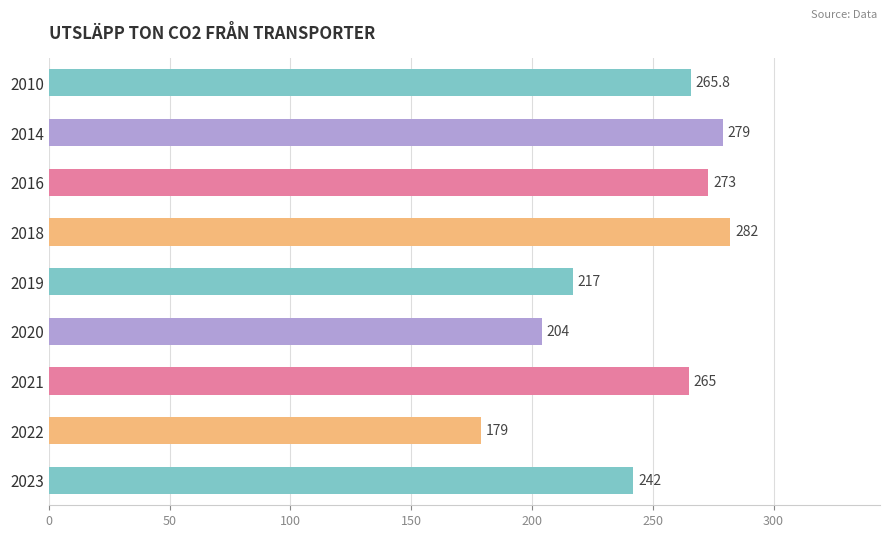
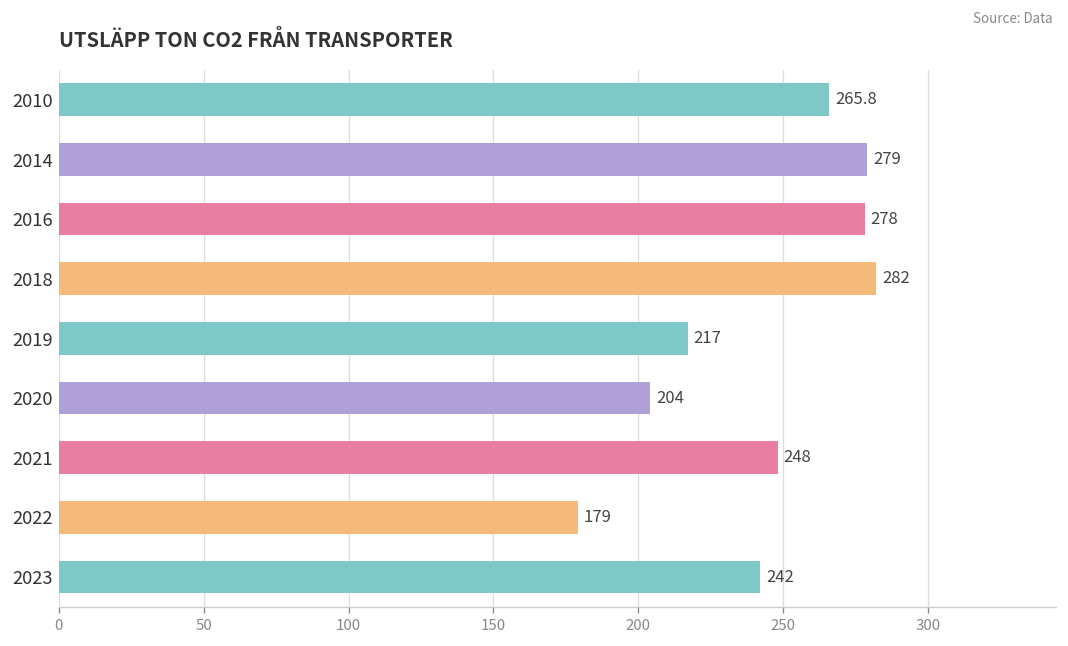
  {
    "2010": 265.8,
    "2014": 279,
-   "2016": 273,
+   "2016": 278,
    "2018": 282,
    "2019": 217,
    "2020": 204,
-   "2021": 265,
+   "2021": 248,
    "2022": 179,
    "2023": 242
  }
